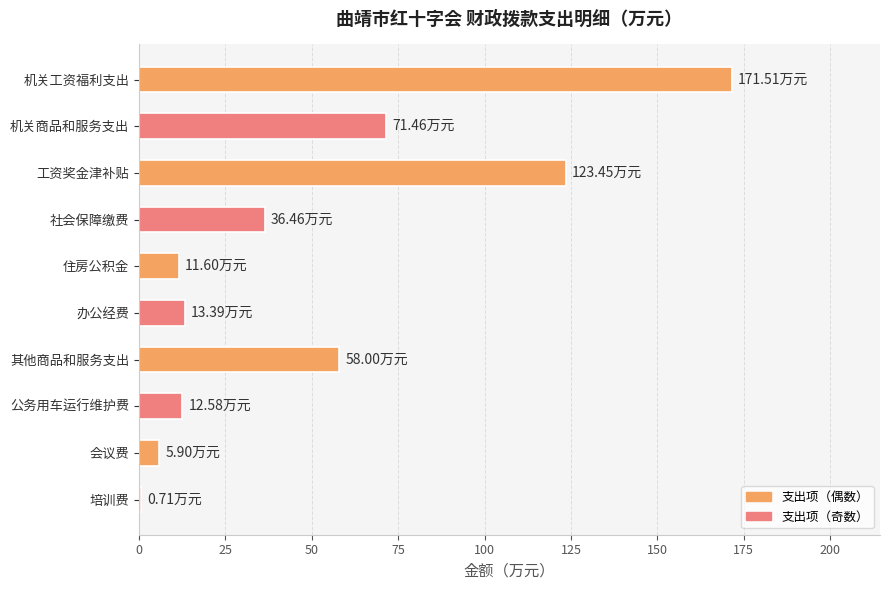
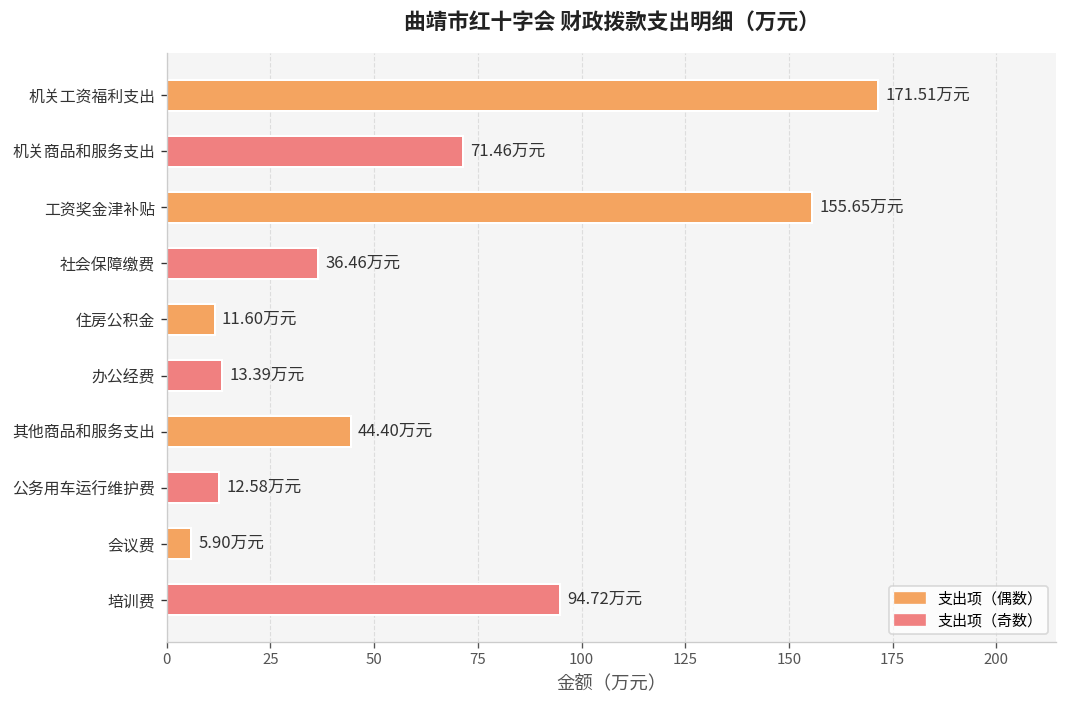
  {
    "机关工资福利支出": 171.51,
    "机关商品和服务支出": 71.46,
-   "工资奖金津补贴": 123.45,
+   "工资奖金津补贴": 155.65,
    "社会保障缴费": 36.46,
    "住房公积金": 11.60,
    "办公经费": 13.39,
-   "其他商品和服务支出": 58.00,
+   "其他商品和服务支出": 44.40,
    "公务用车运行维护费": 12.58,
    "会议费": 5.90,
-   "培训费": 0.71
+   "培训费": 94.72
  }
